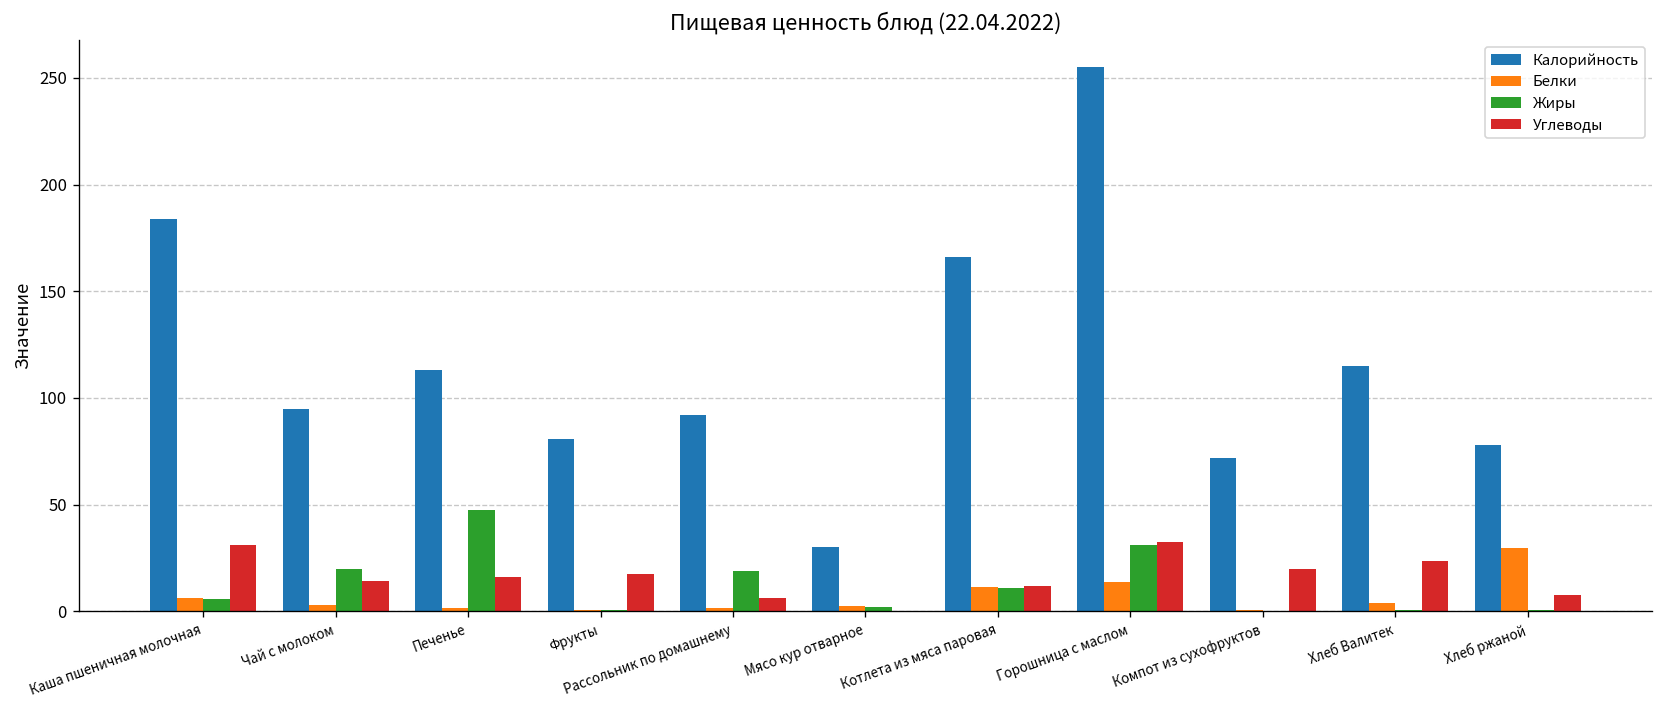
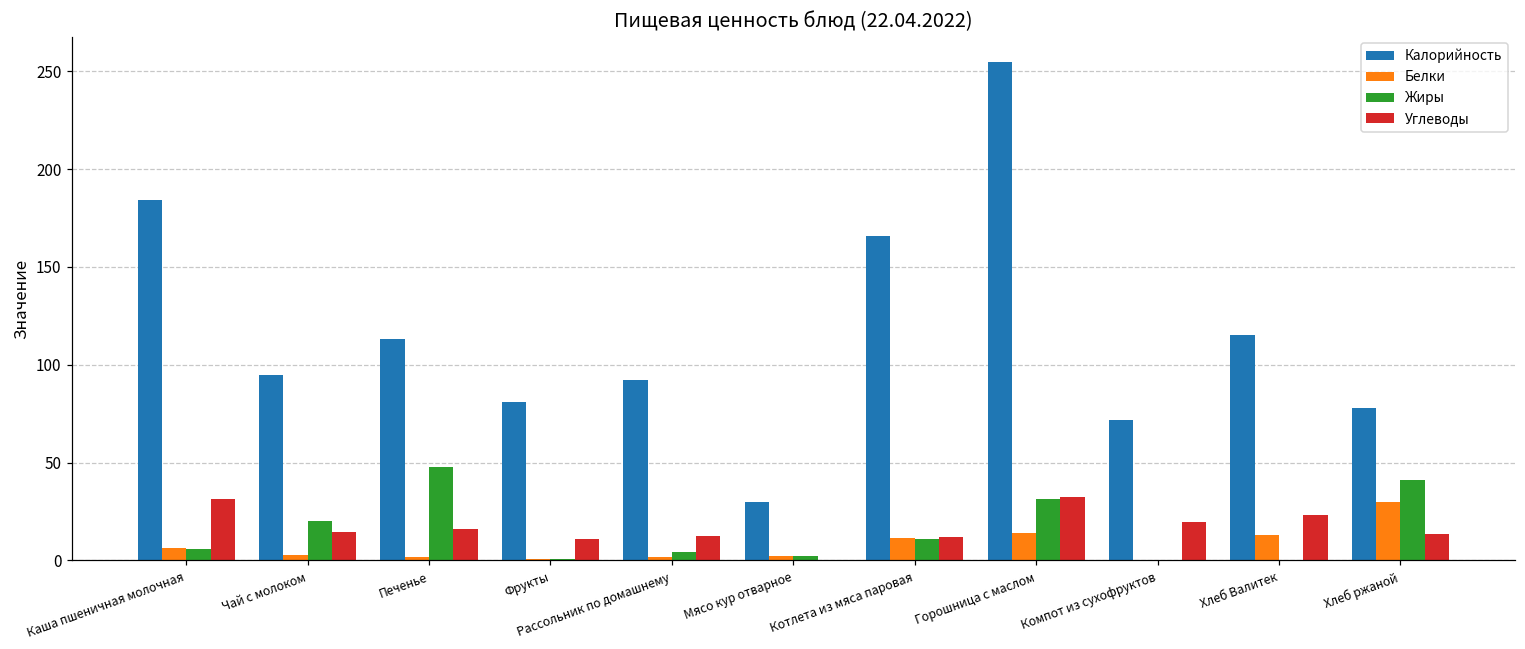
  {
    "Калорийность": {
      "Каша пшеничная молочная": 184,
      "Чай с молоком": 95,
      "Печенье": 113,
      "Фрукты": 81,
      "Рассольник по домашнему": 92,
      "Мясо кур отварное": 30,
      "Котлета из мяса паровая": 166,
      "Горошница с маслом": 255,
      "Компот из сухофруктов": 72,
      "Хлеб Валитек": 115,
      "Хлеб ржаной": 78
    },
    "Белки": {
      "Каша пшеничная молочная": 7,
      "Чай с молоком": 3,
      "Печенье": 2,
      "Рассольник по домашнему": 2,
      "Мясо кур отварное": 2,
      "Котлета из мяса паровая": 11,
      "Горошница с маслом": 14,
-     "Хлеб Валитек": 4,
+     "Хлеб Валитек": 13,
      "Хлеб ржаной": 30
    },
    "Жиры": {
      "Каша пшеничная молочная": 6,
      "Чай с молоком": 20,
      "Печенье": 48,
-     "Рассольник по домашнему": 19,
+     "Рассольник по домашнему": 4,
      "Мясо кур отварное": 2,
      "Котлета из мяса паровая": 11,
      "Горошница с маслом": 31,
      "Компот из сухофруктов": 0,
-     "Хлеб ржаной": 1
+     "Хлеб ржаной": 41
    },
    "Углеводы": {
      "Каша пшеничная молочная": 31,
      "Чай с молоком": 14,
      "Печенье": 16,
-     "Фрукты": 18,
-     "Рассольник по домашнему": 6,
+     "Фрукты": 11,
+     "Рассольник по домашнему": 13,
      "Котлета из мяса паровая": 12,
      "Горошница с маслом": 33,
      "Компот из сухофруктов": 20,
      "Хлеб Валитек": 23,
-     "Хлеб ржаной": 8
+     "Хлеб ржаной": 13
    }
  }
